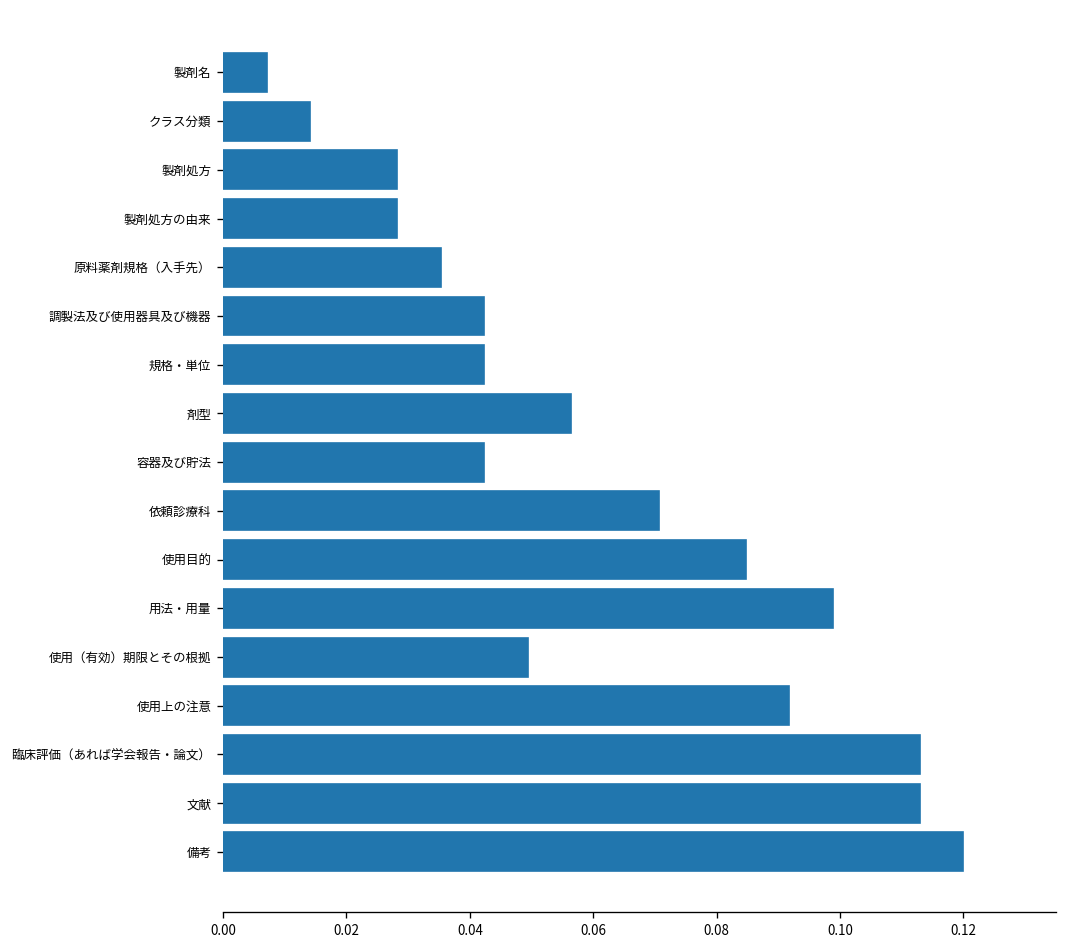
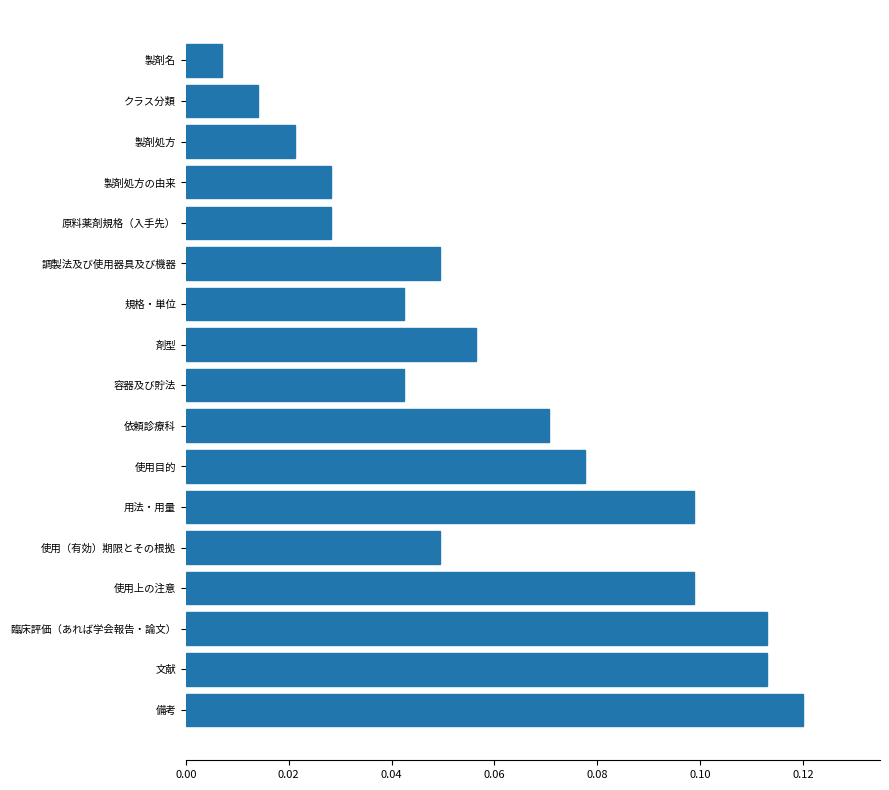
  {
    "製剤名": 0.007,
    "クラス分類": 0.014,
-   "製剤処方": 0.028,
+   "製剤処方": 0.021,
    "製剤処方の由来": 0.028,
-   "原料薬剤規格（入手先）": 0.035,
-   "調製法及び使用器具及び機器": 0.042,
+   "原料薬剤規格（入手先）": 0.028,
+   "調製法及び使用器具及び機器": 0.049,
    "規格・単位": 0.042,
    "剤型": 0.056,
    "容器及び貯法": 0.042,
    "依頼診療科": 0.071,
-   "使用目的": 0.085,
+   "使用目的": 0.078,
    "用法・用量": 0.099,
    "使用（有効）期限とその根拠": 0.049,
-   "使用上の注意": 0.092,
+   "使用上の注意": 0.099,
    "臨床評価（あれば学会報告・論文）": 0.113,
    "文献": 0.113,
    "備考": 0.120
  }
